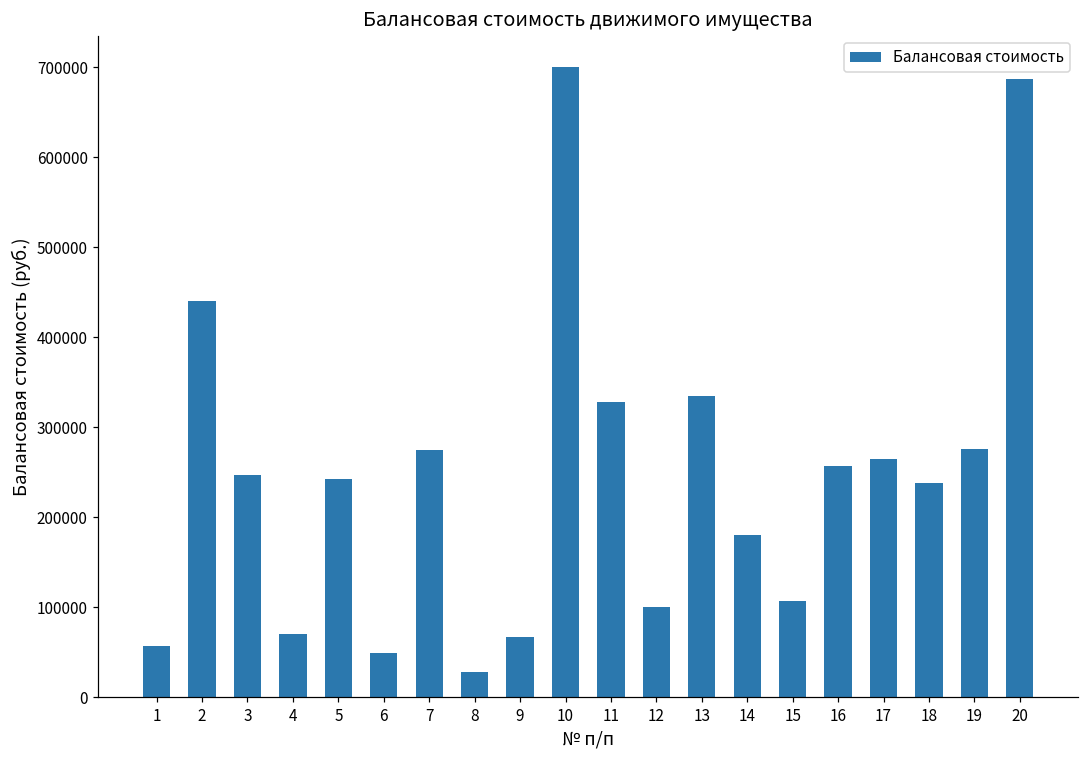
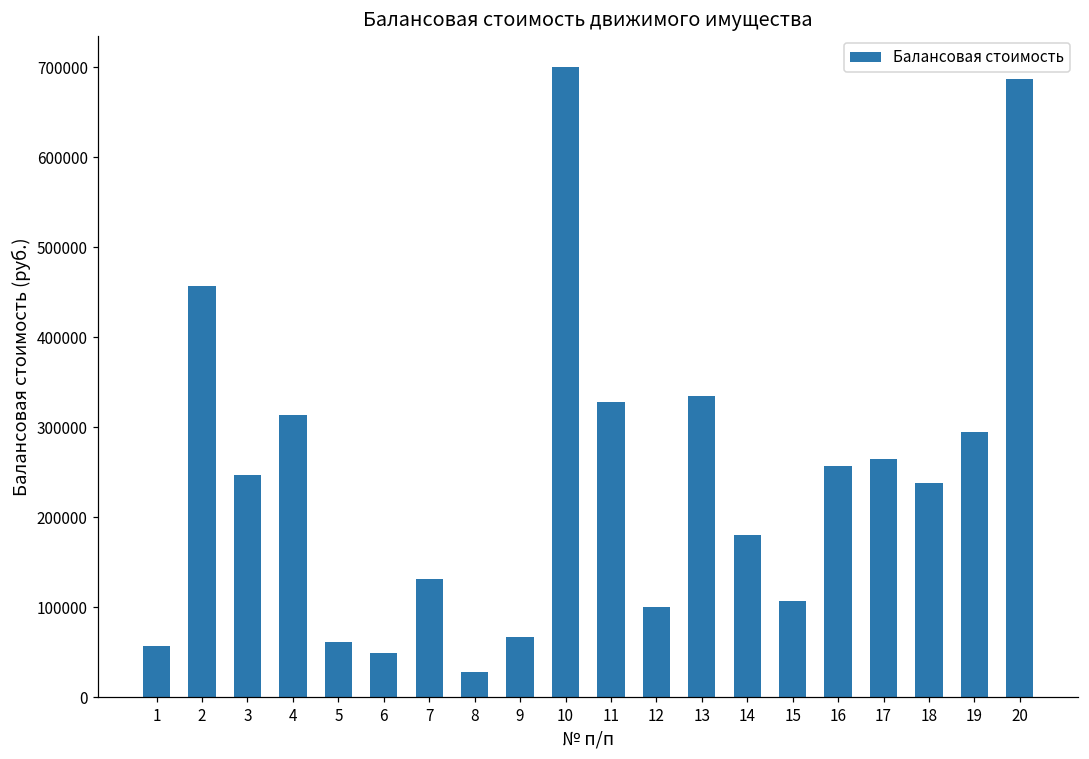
  {
    "1": 60000,
-   "2": 440000,
+   "2": 460000,
    "3": 250000,
-   "4": 70000,
-   "5": 240000,
+   "4": 310000,
+   "5": 60000,
    "6": 50000,
-   "7": 270000,
+   "7": 130000,
    "8": 30000,
    "9": 70000,
    "10": 700000,
    "11": 330000,
    "12": 100000,
    "13": 330000,
    "14": 180000,
    "15": 110000,
    "16": 260000,
    "17": 260000,
    "18": 240000,
-   "19": 280000,
+   "19": 290000,
    "20": 690000
  }
